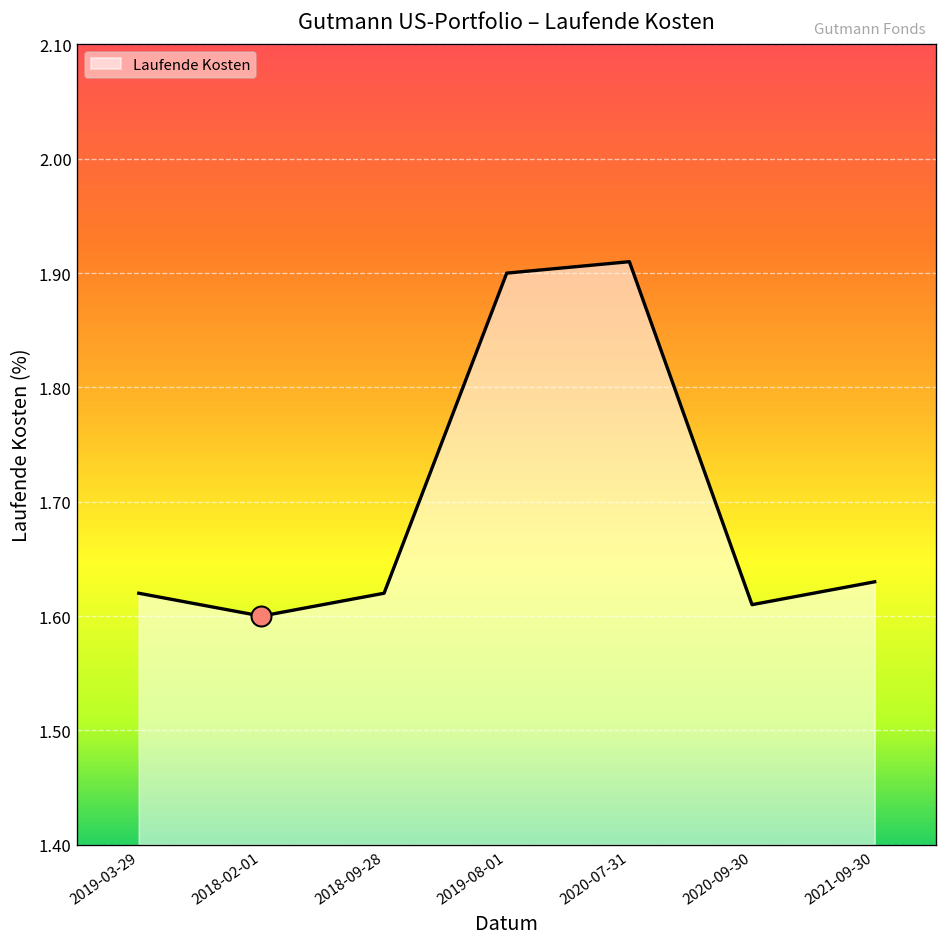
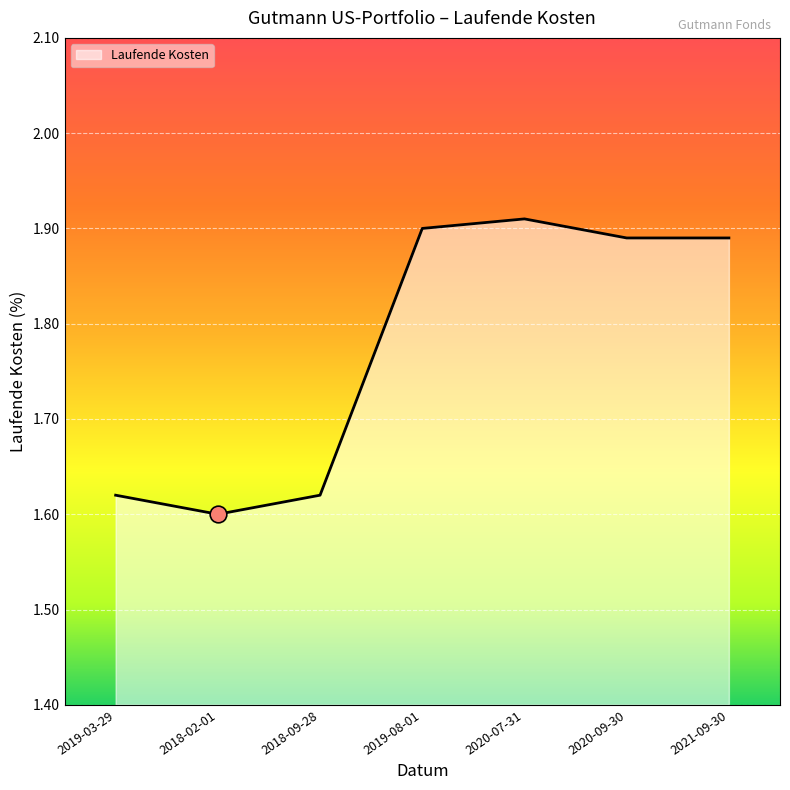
  {
    "Laufende Kosten": {
      "2019-03-29": 1.62,
      "2018-09-28": 1.62,
      "2019-08-01": 1.90,
      "2020-07-31": 1.91,
-     "2020-09-30": 1.61,
-     "2021-09-30": 1.63
+     "2020-09-30": 1.89,
+     "2021-09-30": 1.89
    }
  }
